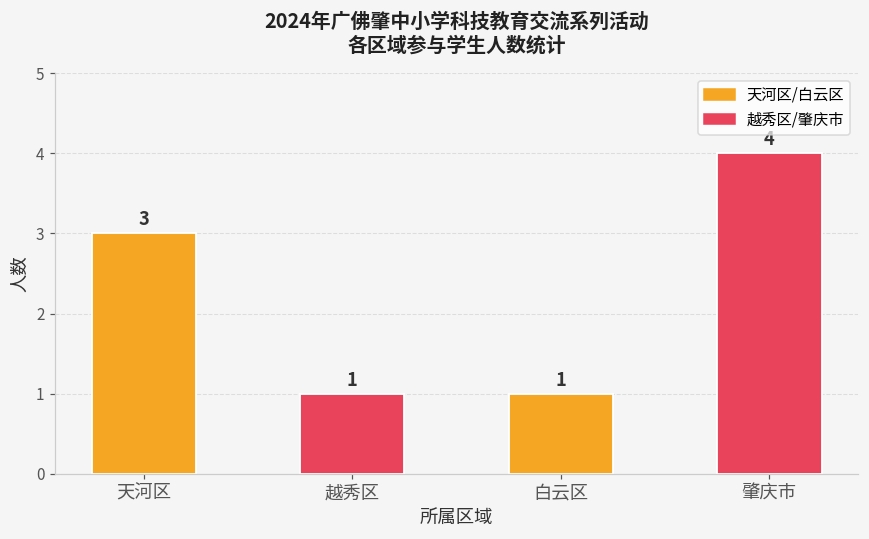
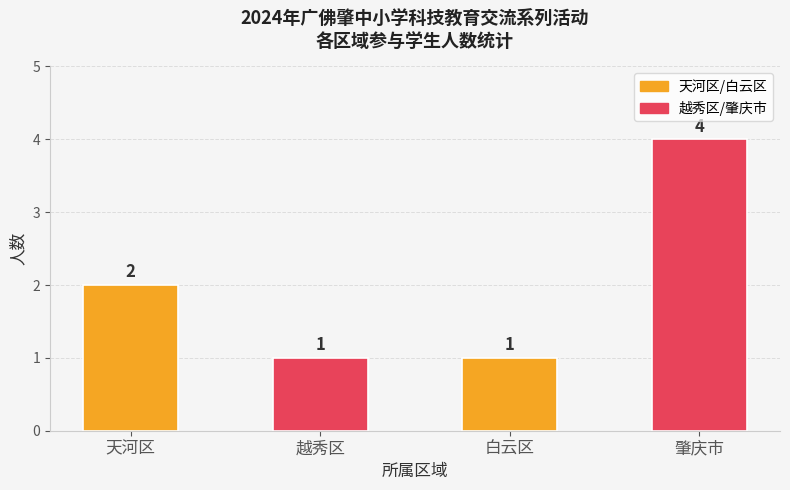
  {
-   "天河区": 3,
+   "天河区": 2,
    "越秀区": 1,
    "白云区": 1
  }
